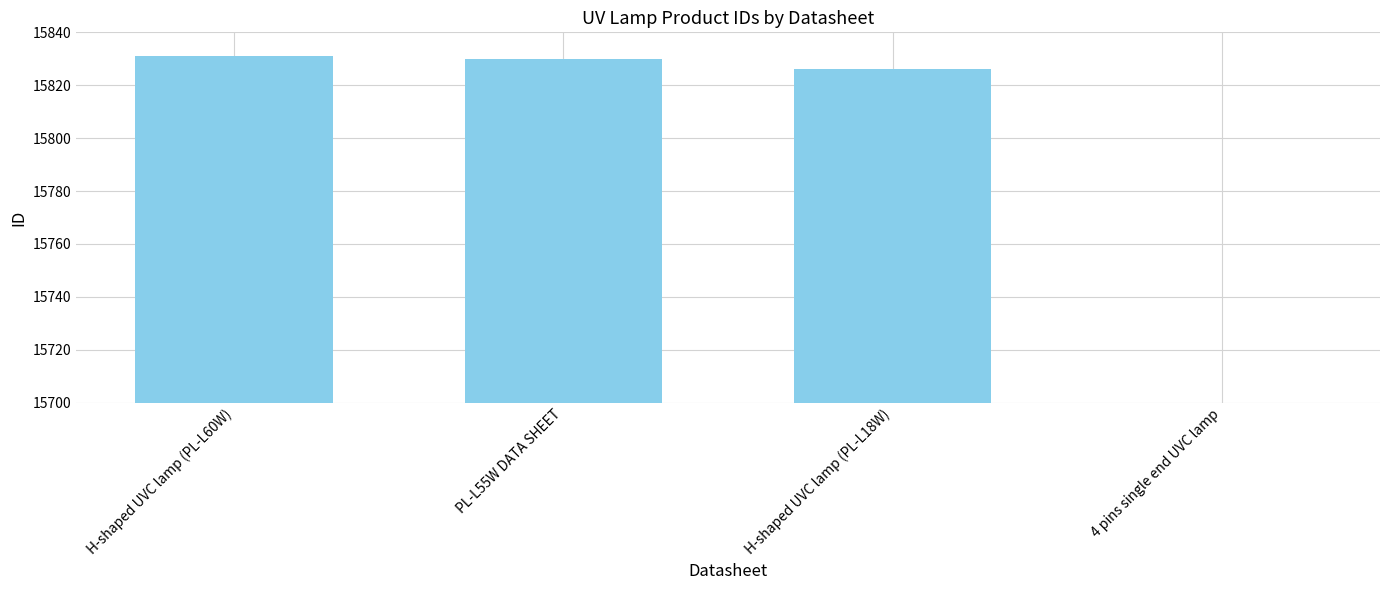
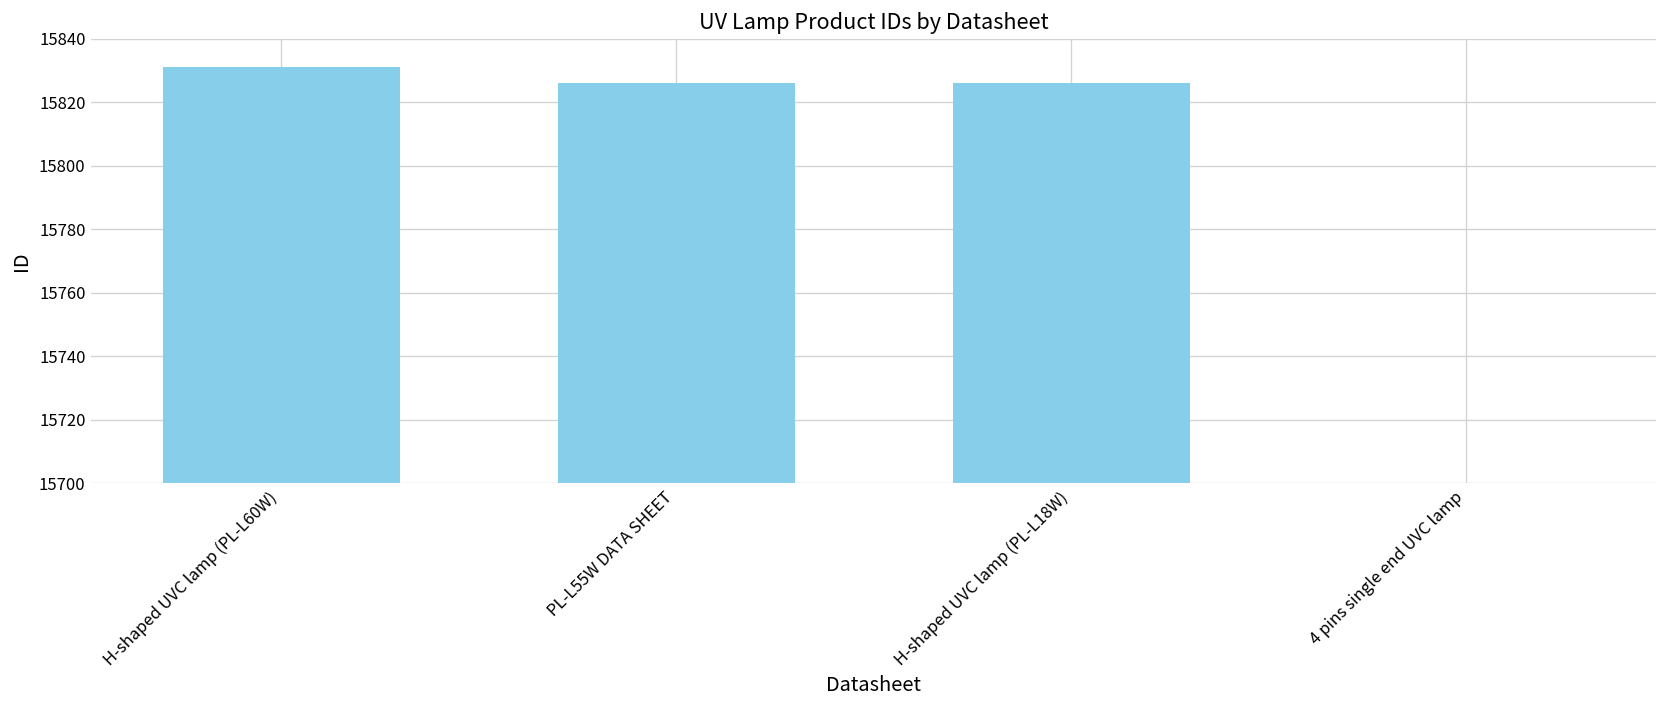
  {
    "H-shaped UVC lamp (PL-L60W)": 15831,
-   "PL-L55W DATA SHEET": 15830,
+   "PL-L55W DATA SHEET": 15826,
    "H-shaped UVC lamp (PL-L18W)": 15826
  }
